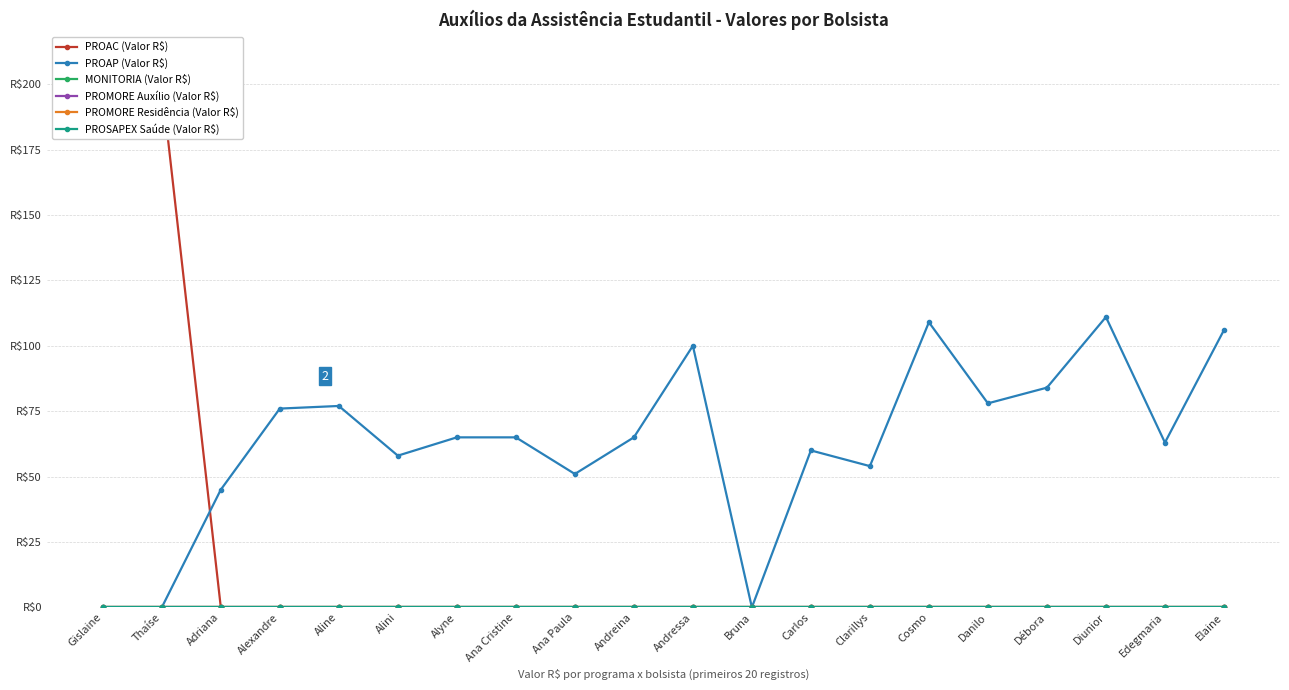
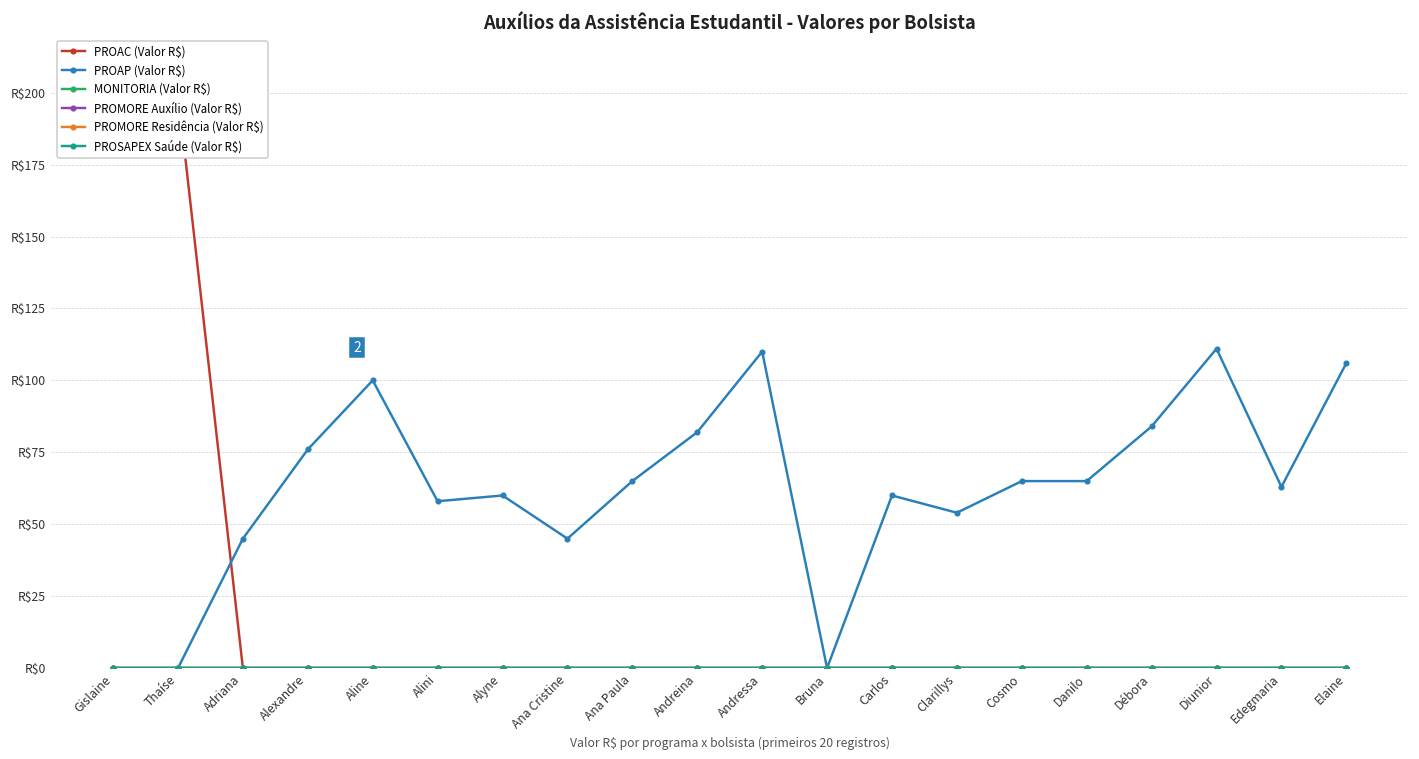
  {
    "PROAP (Valor R$)": {
      "Adriana": "R$45",
      "Alexandre": "R$76",
-     "Aline": "R$77",
+     "Aline": "R$100",
      "Alini": "R$58",
-     "Alyne": "R$65",
-     "Ana Cristine": "R$65",
-     "Ana Paula": "R$51",
-     "Andreina": "R$65",
-     "Andressa": "R$100",
+     "Alyne": "R$60",
+     "Ana Cristine": "R$45",
+     "Ana Paula": "R$65",
+     "Andreina": "R$82",
+     "Andressa": "R$110",
      "Carlos": "R$60",
      "Clarillys": "R$54",
-     "Cosmo": "R$109",
-     "Danilo": "R$78",
+     "Cosmo": "R$65",
+     "Danilo": "R$65",
      "Débora": "R$84",
      "Diunior": "R$111",
      "Edegmaria": "R$63",
      "Elaine": "R$106"
    }
  }
